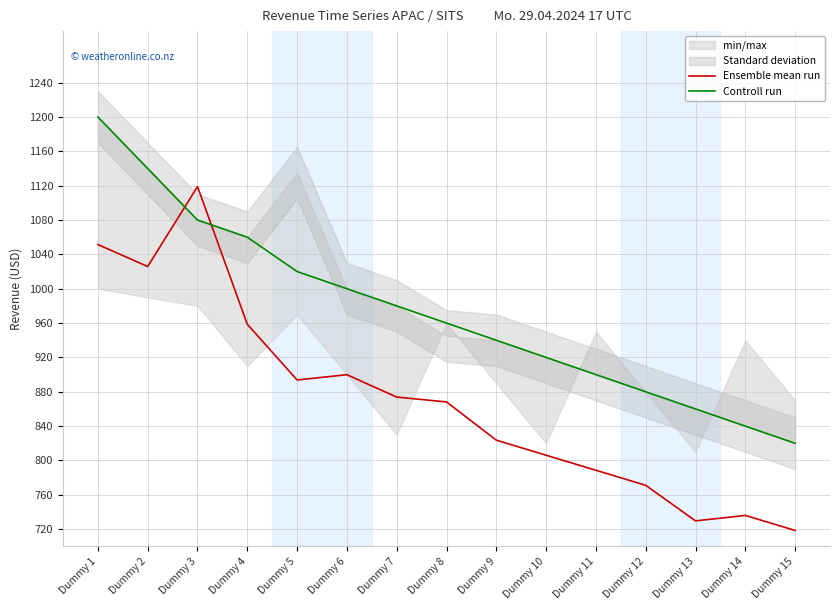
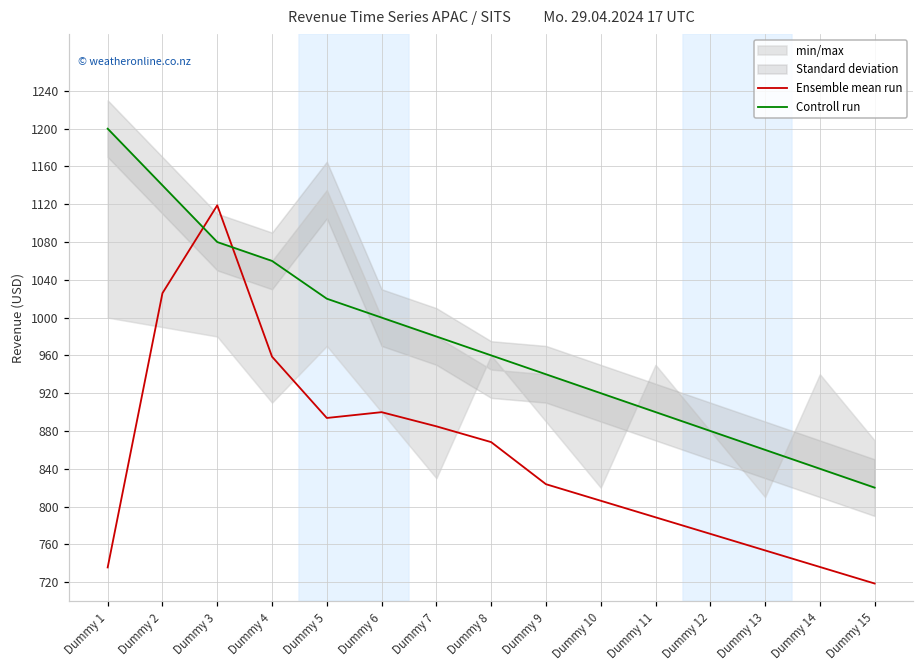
  {
    "Ensemble mean run": {
-     "Dummy 1": 1050,
+     "Dummy 1": 740,
      "Dummy 2": 1030,
      "Dummy 3": 1120,
      "Dummy 4": 960,
      "Dummy 5": 890,
      "Dummy 6": 900,
-     "Dummy 7": 870,
+     "Dummy 7": 880,
      "Dummy 8": 870,
      "Dummy 9": 820,
      "Dummy 10": 810,
      "Dummy 11": 790,
      "Dummy 12": 770,
-     "Dummy 13": 730,
+     "Dummy 13": 750,
      "Dummy 14": 740,
      "Dummy 15": 720
    },
    "Controll run": {
      "Dummy 5": 1020,
      "Dummy 11": 900,
      "Dummy 14": 840,
      "Dummy 15": 820
    }
  }
